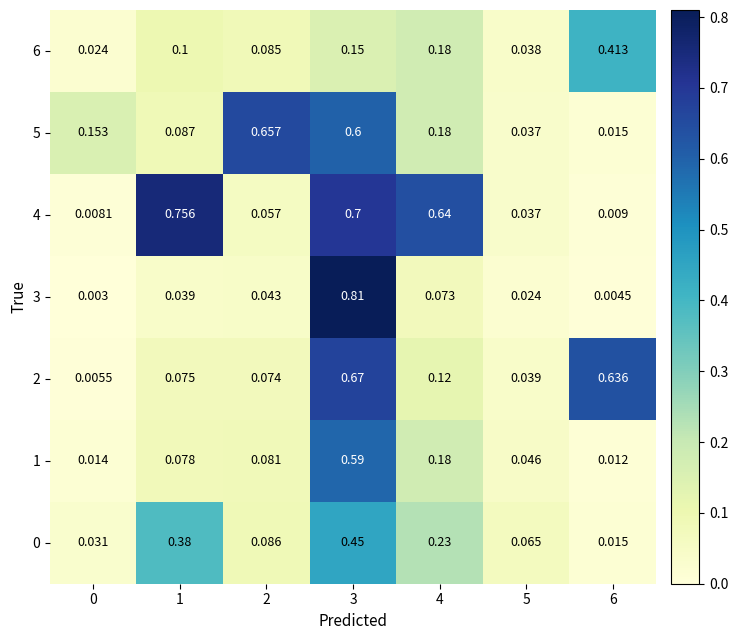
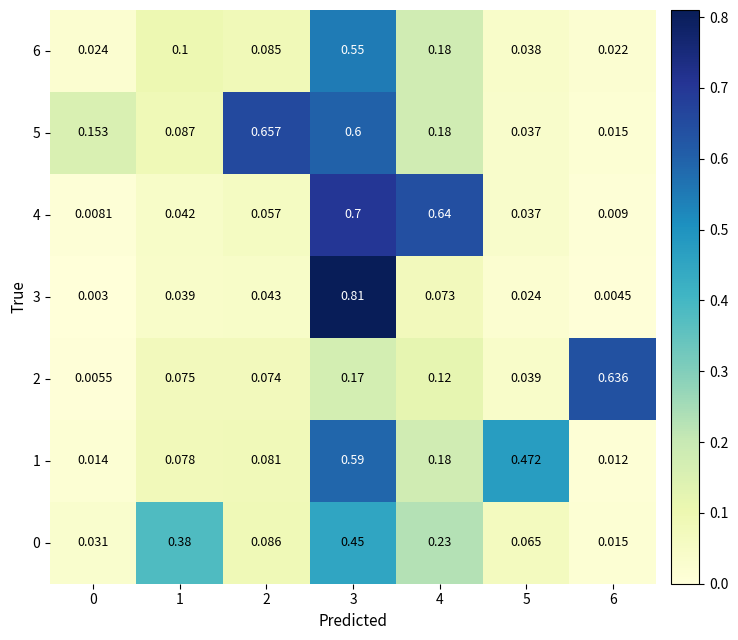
  {
    "6": {
      "0": 0.024,
      "1": 0.1,
      "2": 0.085,
-     "3": 0.15,
+     "3": 0.55,
      "4": 0.18,
      "5": 0.038,
-     "6": 0.413
+     "6": 0.022
    },
    "5": {
      "0": 0.153,
      "1": 0.087,
      "2": 0.657,
      "3": 0.6,
      "4": 0.18,
      "5": 0.037,
      "6": 0.015
    },
    "4": {
      "0": 0.0081,
-     "1": 0.756,
+     "1": 0.042,
      "2": 0.057,
      "3": 0.7,
      "4": 0.64,
      "5": 0.037,
      "6": 0.009
    },
    "3": {
      "0": 0.003,
      "1": 0.039,
      "2": 0.043,
      "3": 0.81,
      "4": 0.073,
      "5": 0.024,
      "6": 0.0045
    },
    "2": {
      "0": 0.0055,
      "1": 0.075,
      "2": 0.074,
-     "3": 0.67,
+     "3": 0.17,
      "4": 0.12,
      "5": 0.039,
      "6": 0.636
    },
    "1": {
      "0": 0.014,
      "1": 0.078,
      "2": 0.081,
      "3": 0.59,
      "4": 0.18,
-     "5": 0.046,
+     "5": 0.472,
      "6": 0.012
    },
    "0": {
      "0": 0.031,
      "1": 0.38,
      "2": 0.086,
      "3": 0.45,
      "4": 0.23,
      "5": 0.065,
      "6": 0.015
    }
  }
